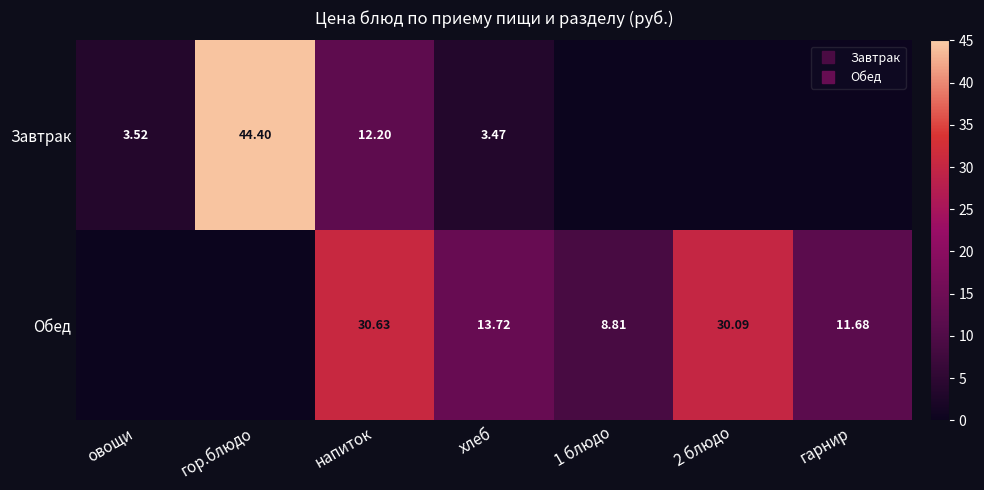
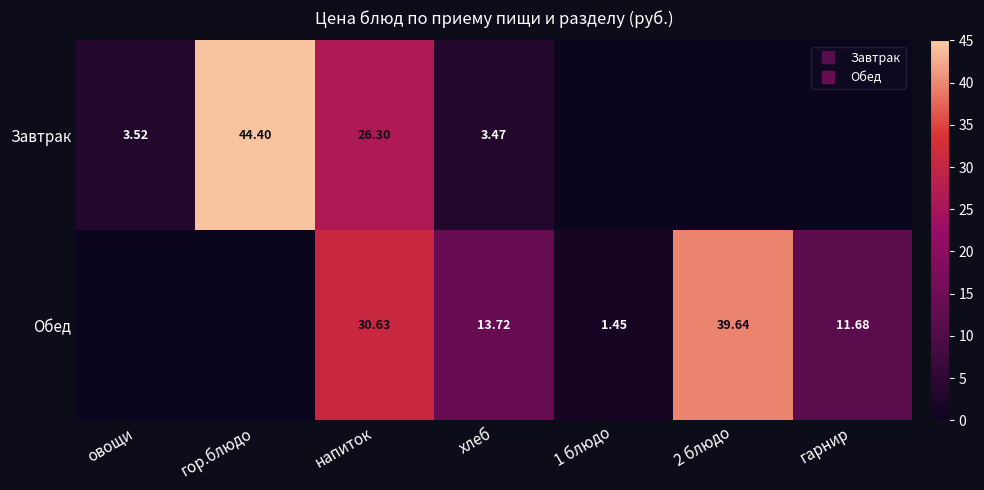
  {
    "Завтрак": {
      "овощи": 3.52,
      "гор.блюдо": 44.40,
-     "напиток": 12.20,
+     "напиток": 26.30,
      "хлеб": 3.47
    },
    "Обед": {
      "напиток": 30.63,
      "хлеб": 13.72,
-     "1 блюдо": 8.81,
-     "2 блюдо": 30.09,
+     "1 блюдо": 1.45,
+     "2 блюдо": 39.64,
      "гарнир": 11.68
    }
  }
